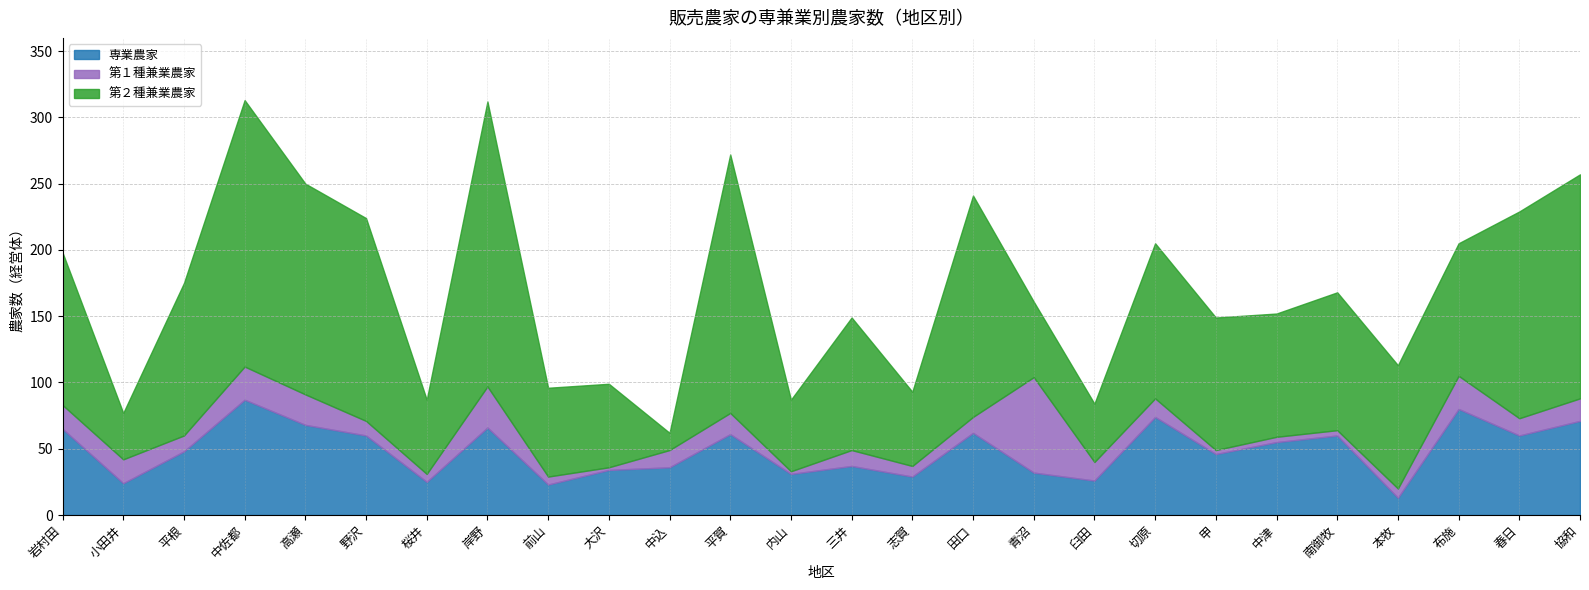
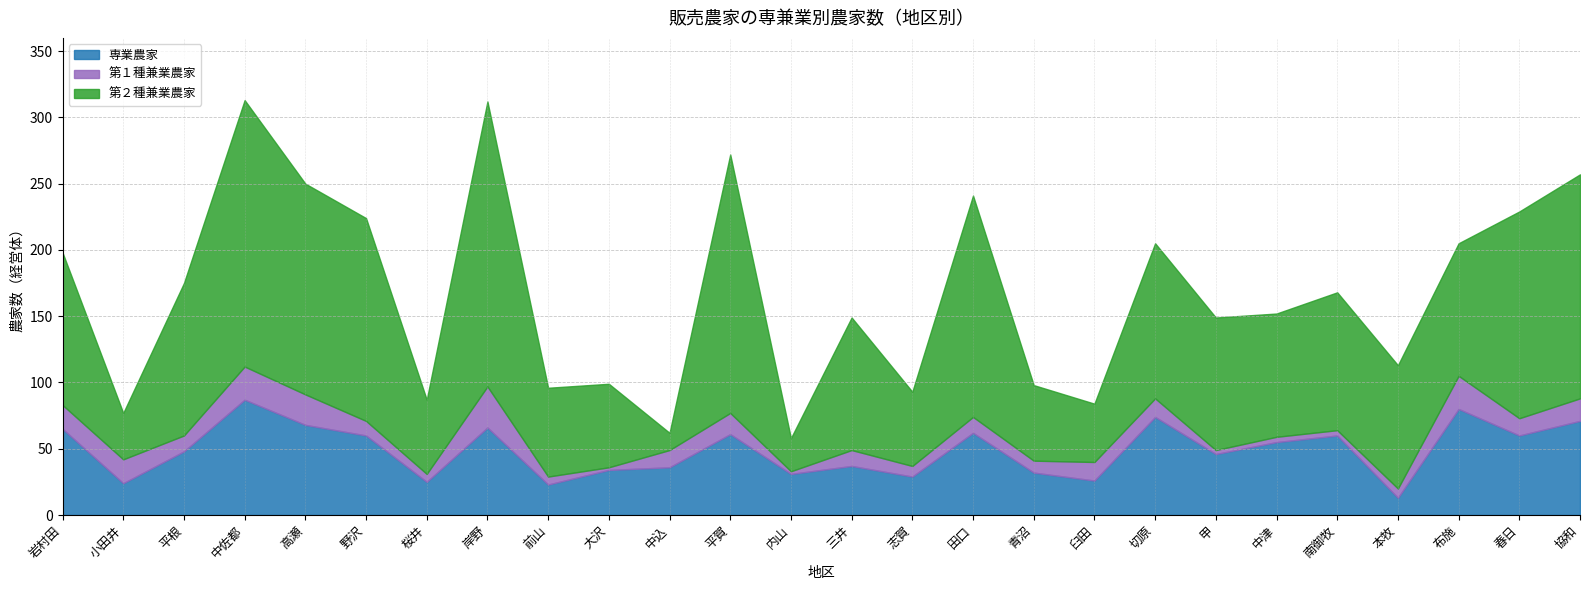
  {
    "専業農家": {
      "岩村田": 65,
      "小田井": 24,
      "平根": 48,
      "中佐都": 87,
      "高瀬": 68,
      "野沢": 60,
      "桜井": 25,
      "岸野": 66,
      "前山": 23,
      "大沢": 34,
      "中込": 36,
      "平賀": 61,
      "内山": 31,
      "三井": 37,
      "志賀": 29,
      "田口": 62,
      "青沼": 32,
      "臼田": 26,
      "切原": 74,
      "甲": 46,
      "中津": 55,
      "南御牧": 60,
      "本牧": 13,
      "布施": 80,
      "春日": 60,
      "協和": 71
    },
    "第１種兼業農家": {
      "岩村田": 18,
      "小田井": 18,
      "平根": 12,
      "中佐都": 25,
      "高瀬": 23,
      "野沢": 11,
      "桜井": 6,
      "岸野": 31,
      "前山": 6,
      "大沢": 2,
      "中込": 13,
      "平賀": 16,
      "内山": 2,
      "三井": 12,
      "志賀": 8,
      "田口": 12,
-     "青沼": 72,
+     "青沼": 9,
      "臼田": 14,
      "切原": 14,
      "甲": 3,
      "中津": 4,
      "南御牧": 4,
      "本牧": 7,
      "布施": 25,
      "春日": 13,
      "協和": 17
    },
    "第２種兼業農家": {
      "岩村田": 115,
      "小田井": 35,
      "平根": 115,
      "中佐都": 201,
      "高瀬": 159,
      "野沢": 153,
      "桜井": 56,
      "岸野": 215,
      "前山": 67,
      "大沢": 63,
      "中込": 13,
      "平賀": 195,
-     "内山": 54,
+     "内山": 25,
      "三井": 100,
      "志賀": 56,
      "田口": 167,
      "青沼": 57,
      "臼田": 44,
      "切原": 117,
      "甲": 100,
      "中津": 93,
      "南御牧": 104,
      "本牧": 93,
      "布施": 100,
      "春日": 156,
      "協和": 169
    }
  }
